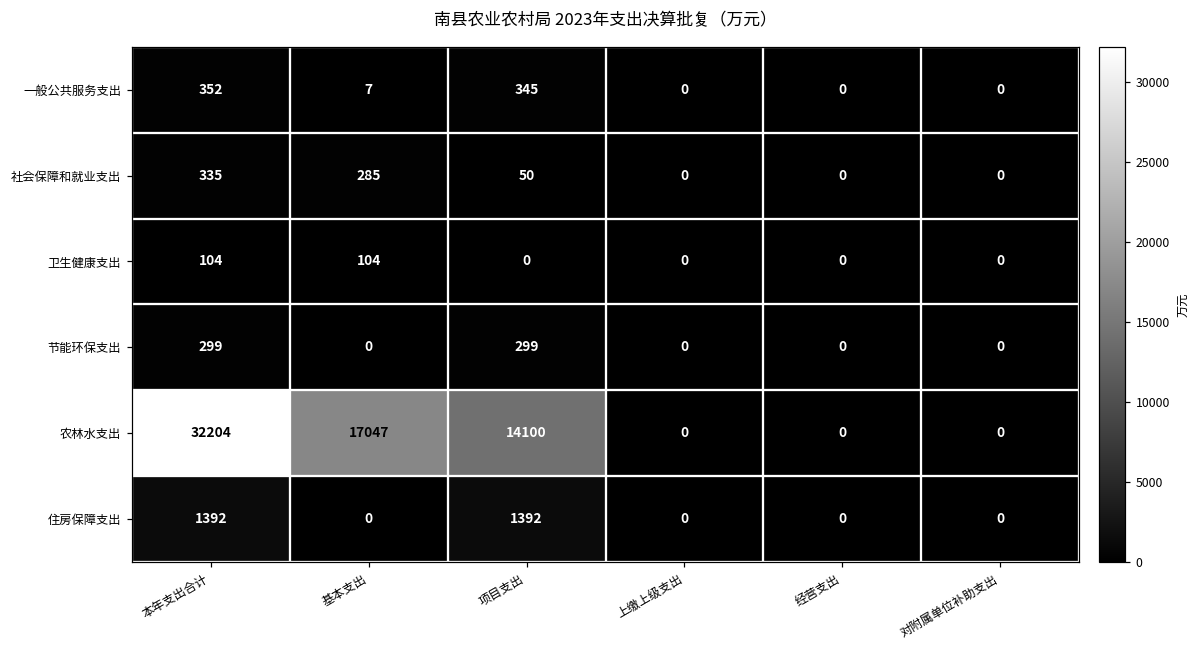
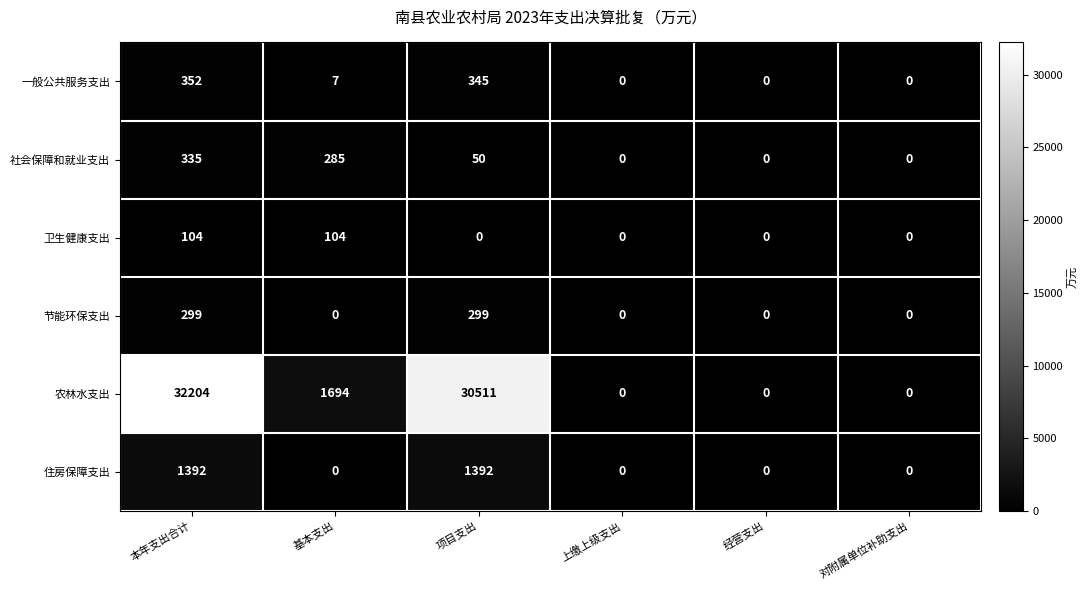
  {
    "一般公共服务支出": {
      "本年支出合计": 352,
      "基本支出": 7,
      "项目支出": 345,
      "上缴上级支出": 0,
      "经营支出": 0,
      "对附属单位补助支出": 0
    },
    "社会保障和就业支出": {
      "本年支出合计": 335,
      "基本支出": 285,
      "项目支出": 50,
      "上缴上级支出": 0,
      "经营支出": 0,
      "对附属单位补助支出": 0
    },
    "卫生健康支出": {
      "本年支出合计": 104,
      "基本支出": 104,
      "项目支出": 0,
      "上缴上级支出": 0,
      "经营支出": 0,
      "对附属单位补助支出": 0
    },
    "节能环保支出": {
      "本年支出合计": 299,
      "基本支出": 0,
      "项目支出": 299,
      "上缴上级支出": 0,
      "经营支出": 0,
      "对附属单位补助支出": 0
    },
    "农林水支出": {
      "本年支出合计": 32204,
-     "基本支出": 17047,
-     "项目支出": 14100,
+     "基本支出": 1694,
+     "项目支出": 30511,
      "上缴上级支出": 0,
      "经营支出": 0,
      "对附属单位补助支出": 0
    },
    "住房保障支出": {
      "本年支出合计": 1392,
      "基本支出": 0,
      "项目支出": 1392,
      "上缴上级支出": 0,
      "经营支出": 0,
      "对附属单位补助支出": 0
    }
  }
